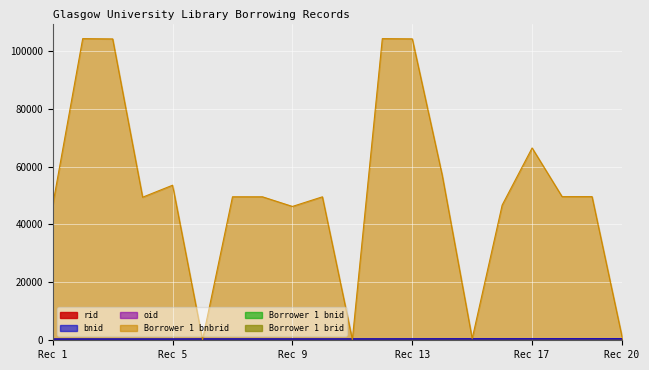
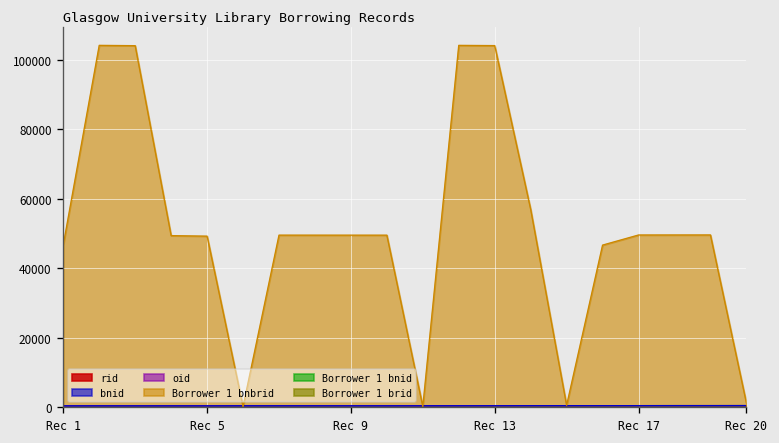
  {
    "Borrower 1 bnbrid": {
      "Rec 1": 47000,
-     "Rec 5": 54000,
-     "Rec 9": 46000,
+     "Rec 5": 49000,
+     "Rec 9": 50000,
      "Rec 13": 104000,
-     "Rec 17": 66000
+     "Rec 17": 50000
    }
  }
